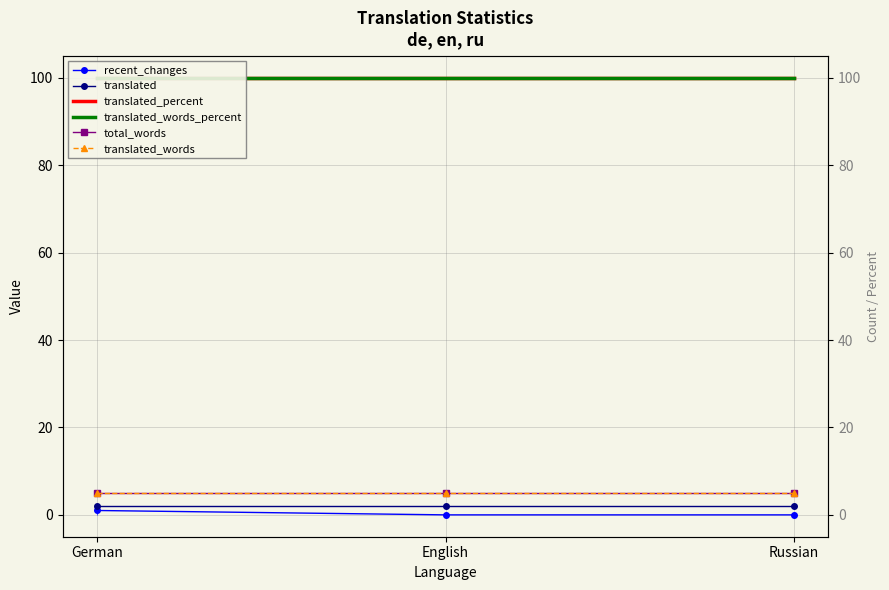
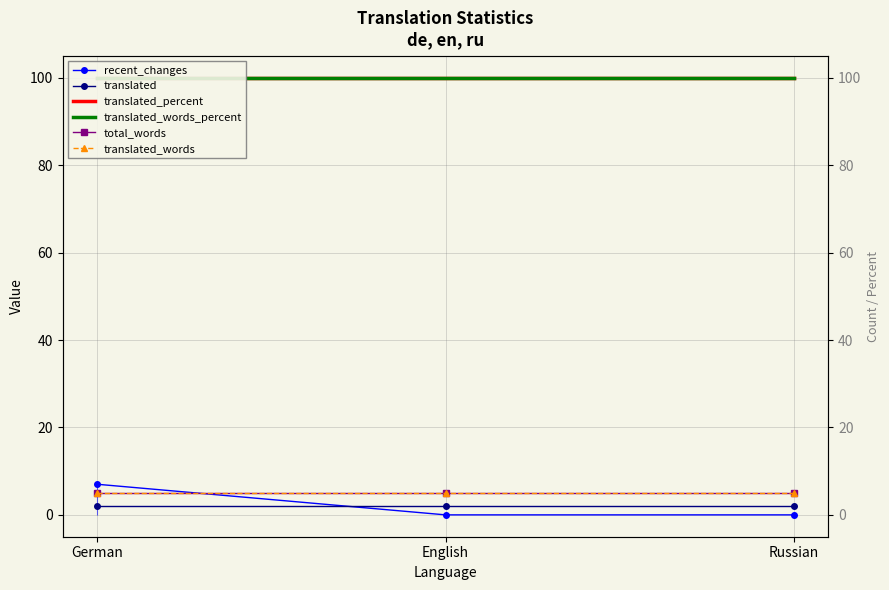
  {
    "recent_changes": {
-     "German": 1,
+     "German": 7,
      "English": 0,
      "Russian": 0
    },
    "translated": {
      "German": 2,
      "English": 2,
      "Russian": 2
    },
    "translated_words_percent": {
      "English": 100,
      "Russian": 100
    },
    "translated_words": {
      "German": 5,
      "English": 5,
      "Russian": 5
    }
  }
